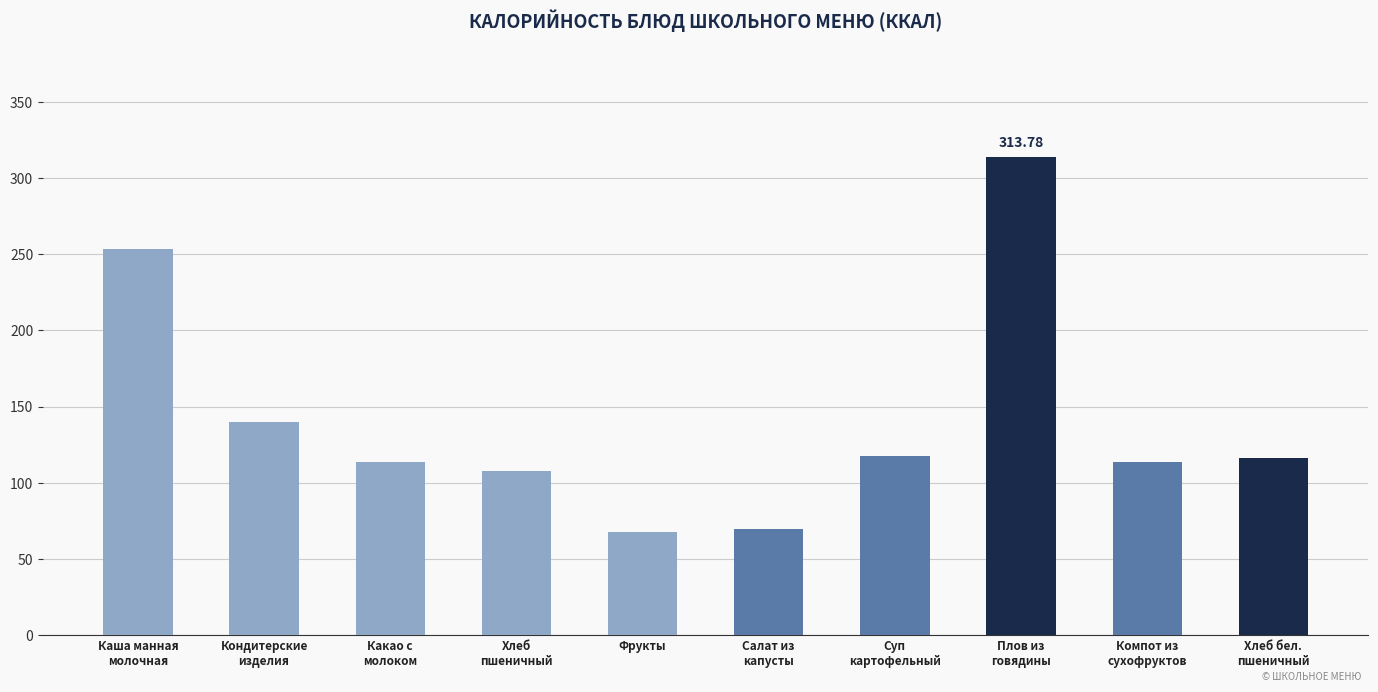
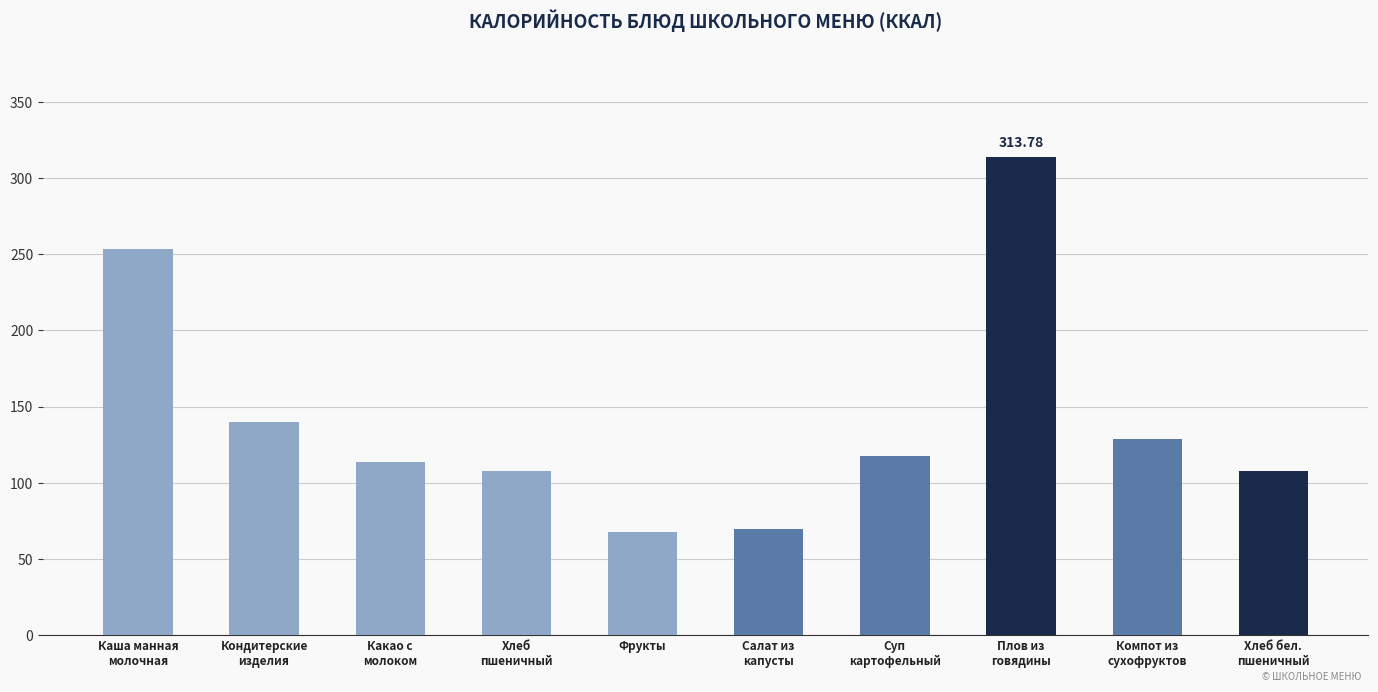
  {
    "Каша манная молочная": 254,
    "Кондитерские изделия": 140,
    "Какао с молоком": 114,
    "Хлеб пшеничный": 108,
    "Фрукты": 68,
    "Салат из капусты": 70,
    "Суп картофельный": 118,
-   "Компот из сухофруктов": 114,
-   "Хлеб бел. пшеничный": 116
+   "Компот из сухофруктов": 129,
+   "Хлеб бел. пшеничный": 108
  }
